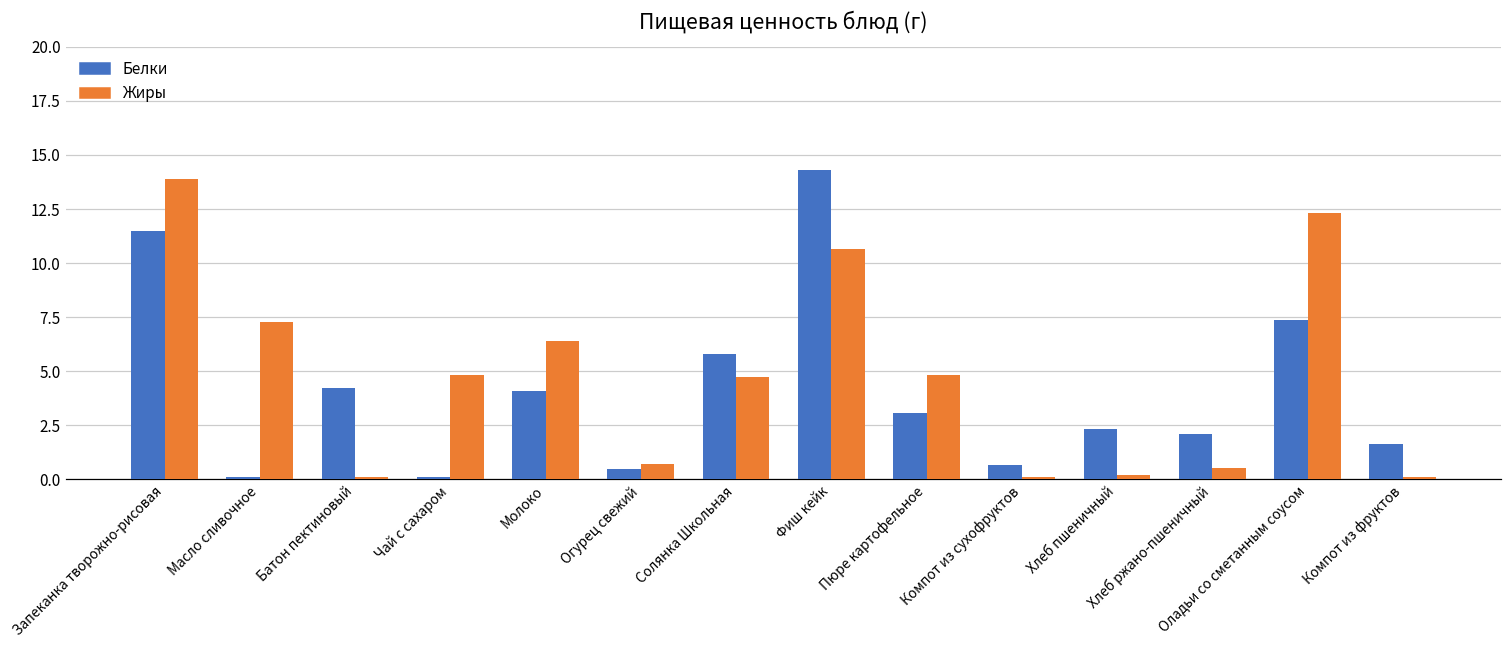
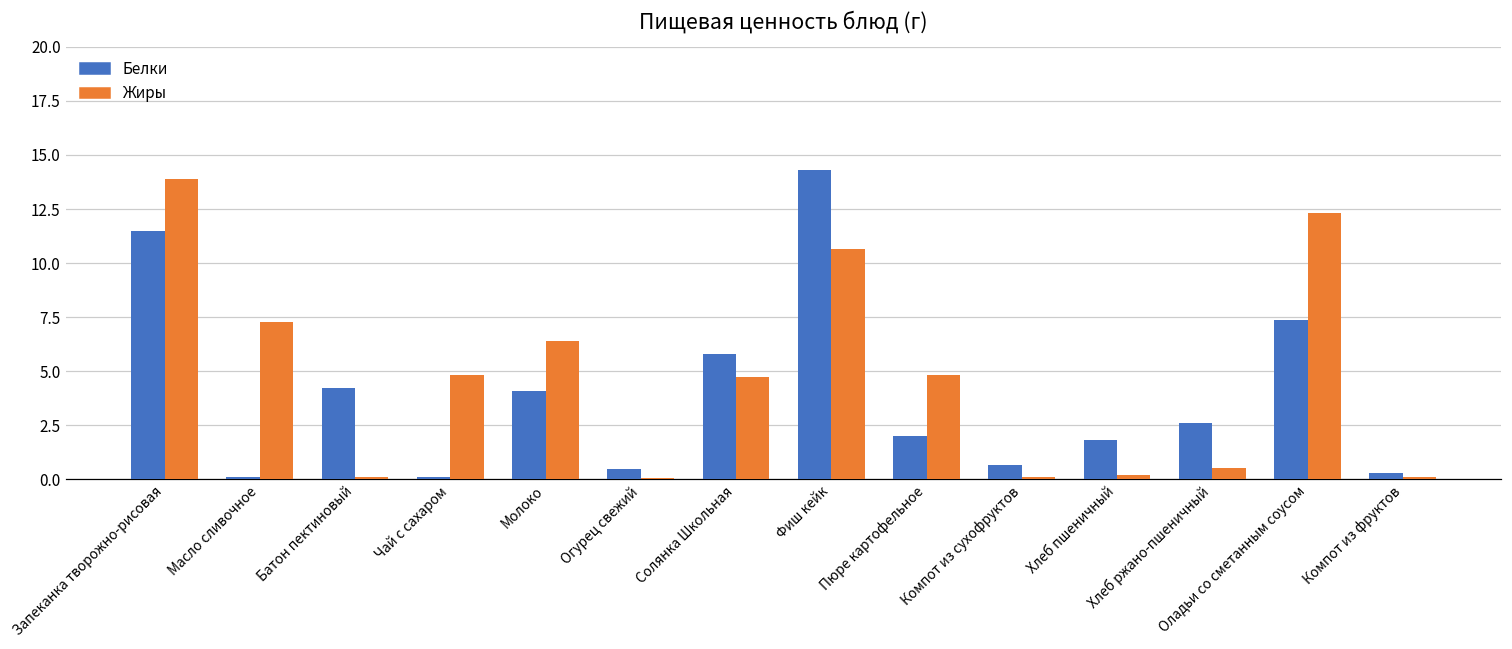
  {
    "Белки": {
      "Запеканка творожно-рисовая": 11.5,
      "Батон пектиновый": 4.2,
      "Молоко": 4.1,
      "Огурец свежий": 0.5,
      "Солянка Школьная": 5.8,
      "Фиш кейк": 14.3,
-     "Пюре картофельное": 3.1,
+     "Пюре картофельное": 2.0,
      "Компот из сухофруктов": 0.7,
-     "Хлеб пшеничный": 2.3,
-     "Хлеб ржано-пшеничный": 2.1,
+     "Хлеб пшеничный": 1.8,
+     "Хлеб ржано-пшеничный": 2.6,
      "Оладьи со сметанным соусом": 7.4,
-     "Компот из фруктов": 1.6
+     "Компот из фруктов": 0.3
    },
    "Жиры": {
      "Запеканка творожно-рисовая": 13.9,
      "Масло сливочное": 7.3,
      "Чай с сахаром": 4.8,
      "Молоко": 6.4,
-     "Огурец свежий": 0.7,
+     "Огурец свежий": 0.1,
      "Солянка Школьная": 4.7,
      "Фиш кейк": 10.6,
      "Пюре картофельное": 4.8,
      "Хлеб пшеничный": 0.2,
      "Хлеб ржано-пшеничный": 0.5,
      "Оладьи со сметанным соусом": 12.3
    }
  }
